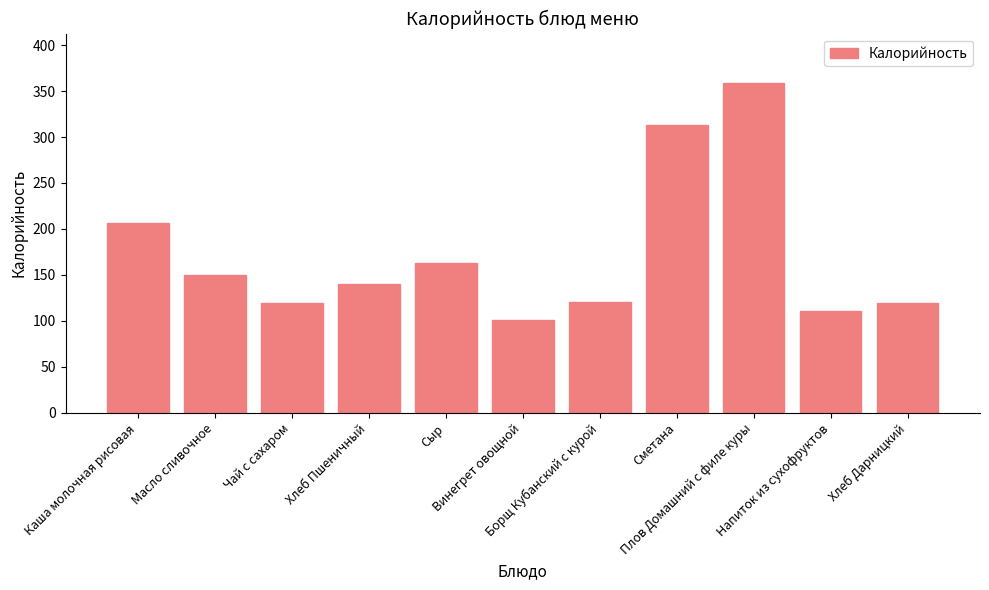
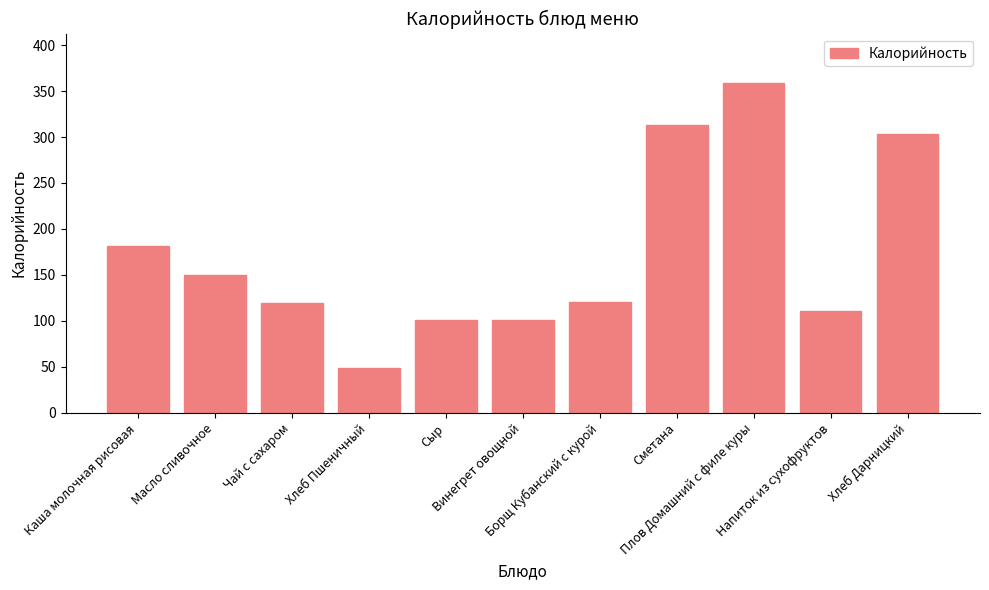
  {
-   "Каша молочная рисовая": 210,
+   "Каша молочная рисовая": 180,
    "Масло сливочное": 150,
    "Чай с сахаром": 120,
-   "Хлеб Пшеничный": 140,
-   "Сыр": 160,
+   "Хлеб Пшеничный": 50,
+   "Сыр": 100,
    "Винегрет овощной": 100,
    "Борщ Кубанский с курой": 120,
    "Сметана": 310,
    "Плов Домашний с филе куры": 360,
    "Напиток из сухофруктов": 110,
-   "Хлеб Дарницкий": 120
+   "Хлеб Дарницкий": 300
  }
